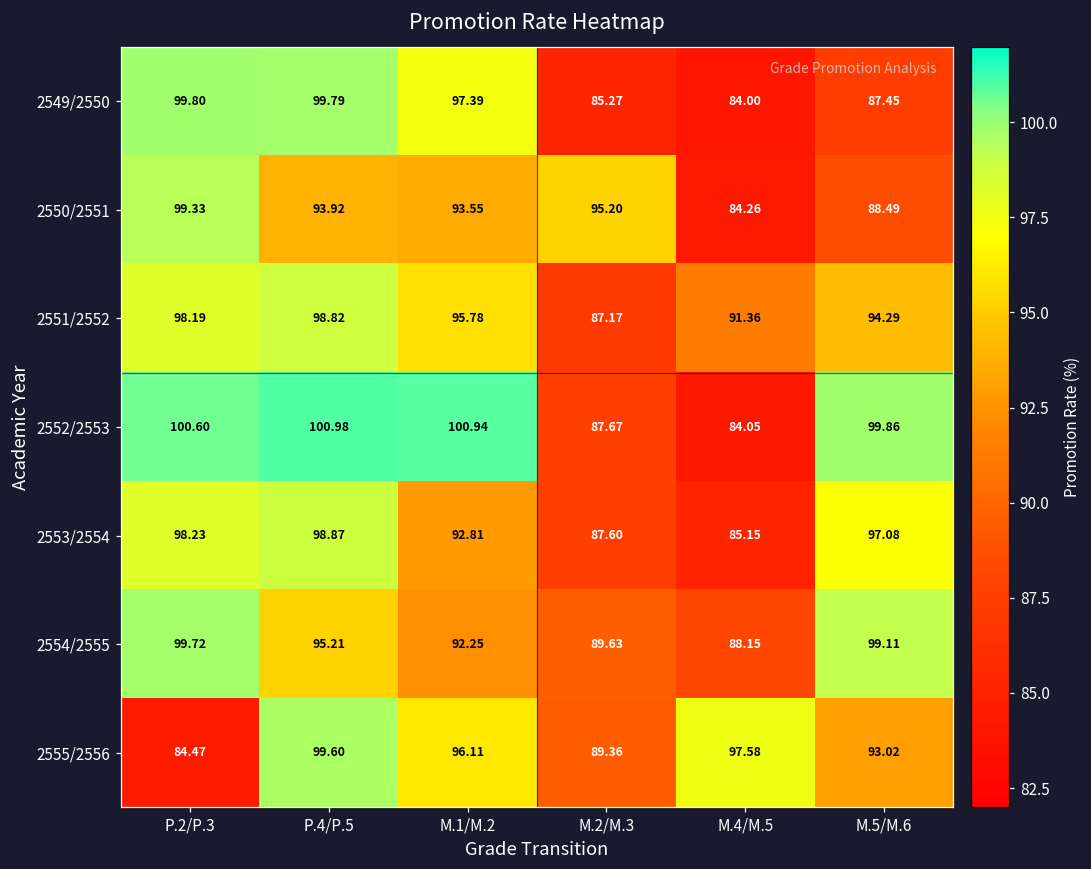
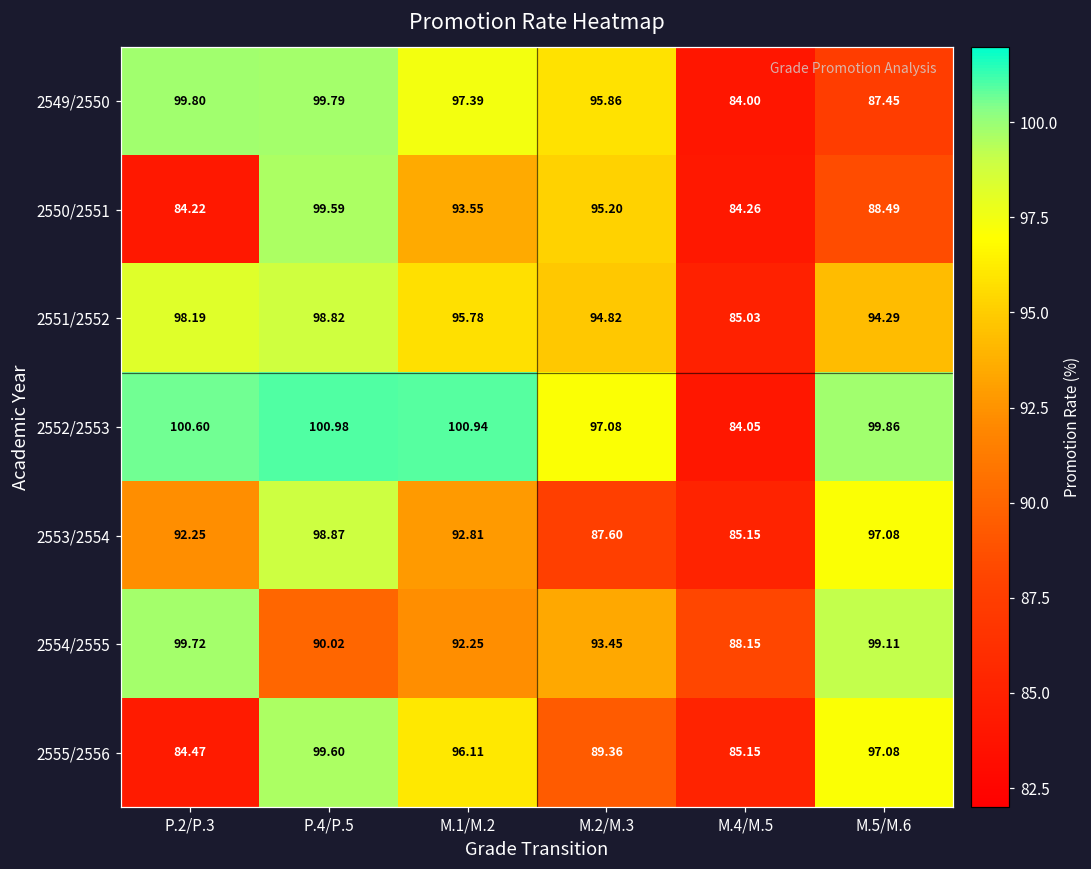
  {
    "2549/2550": {
      "P.2/P.3": 99.80,
      "P.4/P.5": 99.79,
      "M.1/M.2": 97.39,
-     "M.2/M.3": 85.27,
+     "M.2/M.3": 95.86,
      "M.4/M.5": 84.00
    },
    "2550/2551": {
-     "P.2/P.3": 99.33,
-     "P.4/P.5": 93.92,
+     "P.2/P.3": 84.22,
+     "P.4/P.5": 99.59,
      "M.1/M.2": 93.55,
      "M.2/M.3": 95.20,
      "M.4/M.5": 84.26,
      "M.5/M.6": 88.49
    },
    "2551/2552": {
      "P.2/P.3": 98.19,
      "P.4/P.5": 98.82,
      "M.1/M.2": 95.78,
-     "M.2/M.3": 87.17,
-     "M.4/M.5": 91.36,
+     "M.2/M.3": 94.82,
+     "M.4/M.5": 85.03,
      "M.5/M.6": 94.29
    },
    "2552/2553": {
      "P.2/P.3": 100.60,
      "P.4/P.5": 100.98,
      "M.1/M.2": 100.94,
-     "M.2/M.3": 87.67,
+     "M.2/M.3": 97.08,
      "M.4/M.5": 84.05,
      "M.5/M.6": 99.86
    },
    "2553/2554": {
-     "P.2/P.3": 98.23,
+     "P.2/P.3": 92.25,
      "P.4/P.5": 98.87,
      "M.1/M.2": 92.81,
      "M.2/M.3": 87.60,
      "M.4/M.5": 85.15,
      "M.5/M.6": 97.08
    },
    "2554/2555": {
      "P.2/P.3": 99.72,
-     "P.4/P.5": 95.21,
+     "P.4/P.5": 90.02,
      "M.1/M.2": 92.25,
-     "M.2/M.3": 89.63,
+     "M.2/M.3": 93.45,
      "M.4/M.5": 88.15,
      "M.5/M.6": 99.11
    },
    "2555/2556": {
      "P.2/P.3": 84.47,
      "P.4/P.5": 99.60,
      "M.1/M.2": 96.11,
      "M.2/M.3": 89.36,
-     "M.4/M.5": 97.58,
-     "M.5/M.6": 93.02
+     "M.4/M.5": 85.15,
+     "M.5/M.6": 97.08
    }
  }
